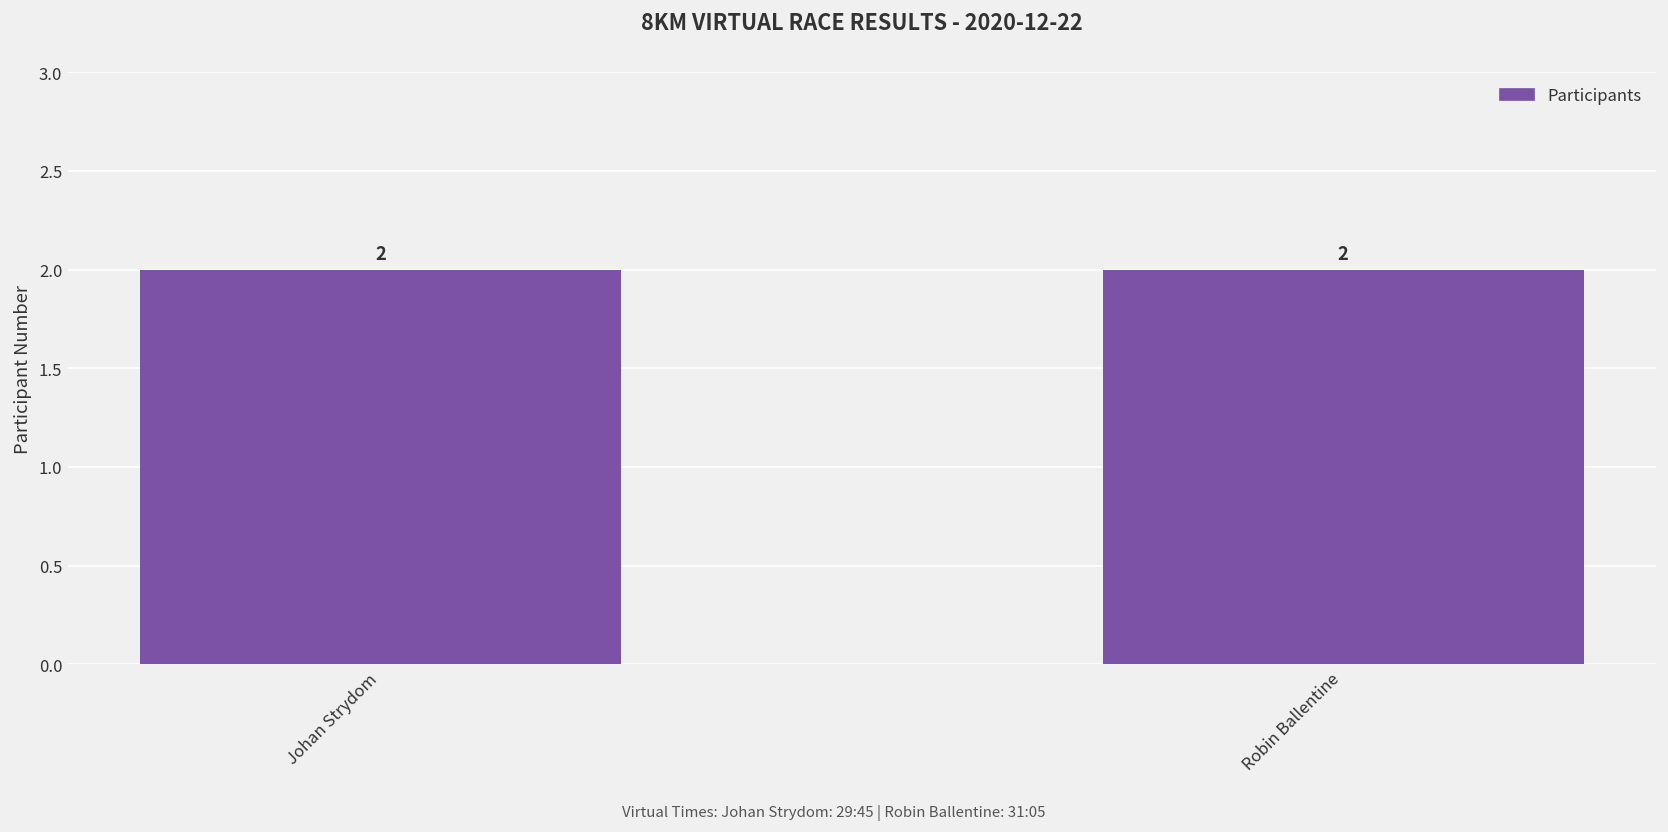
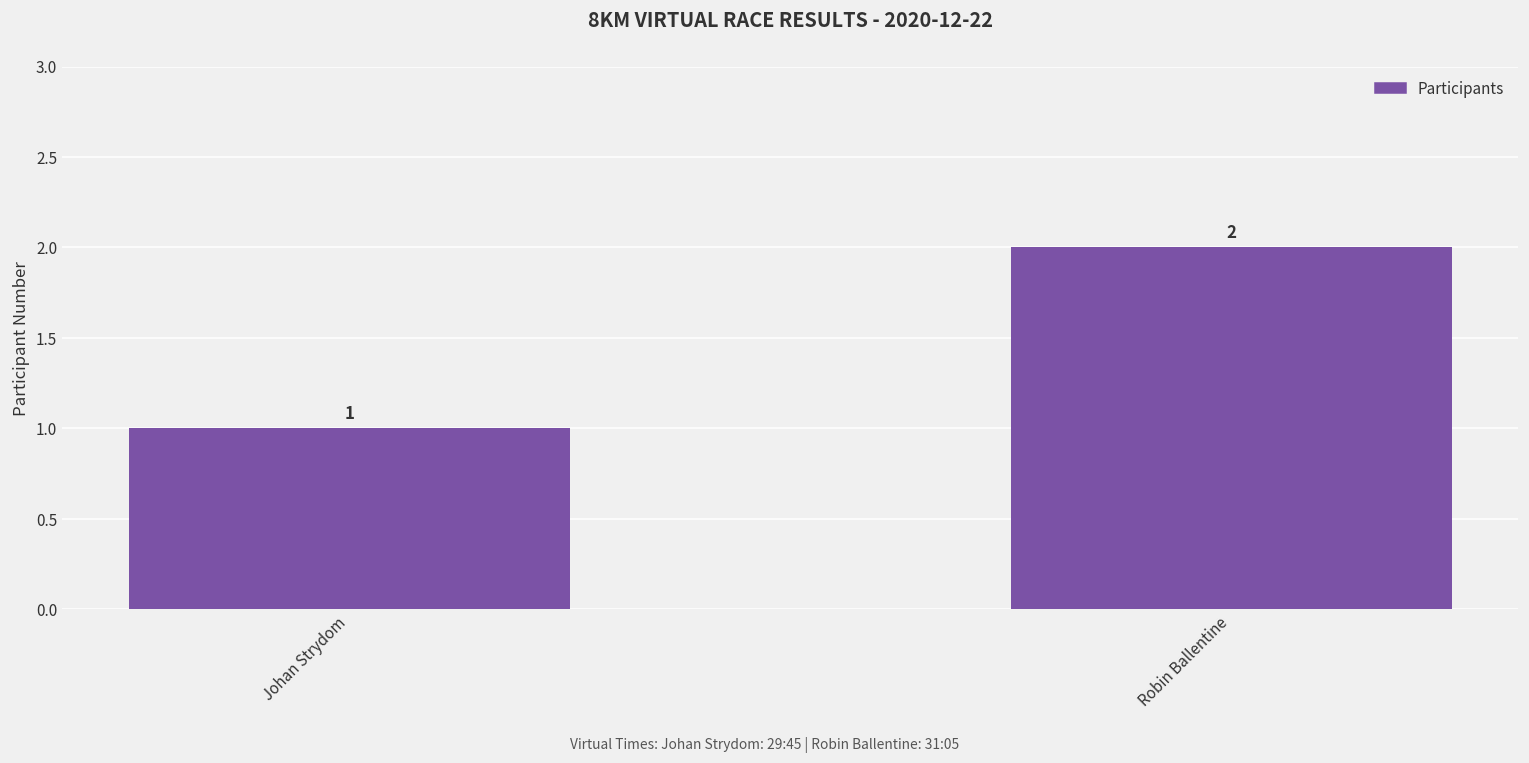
  {
-   "Johan Strydom": 2,
+   "Johan Strydom": 1,
    "Robin Ballentine": 2
  }
